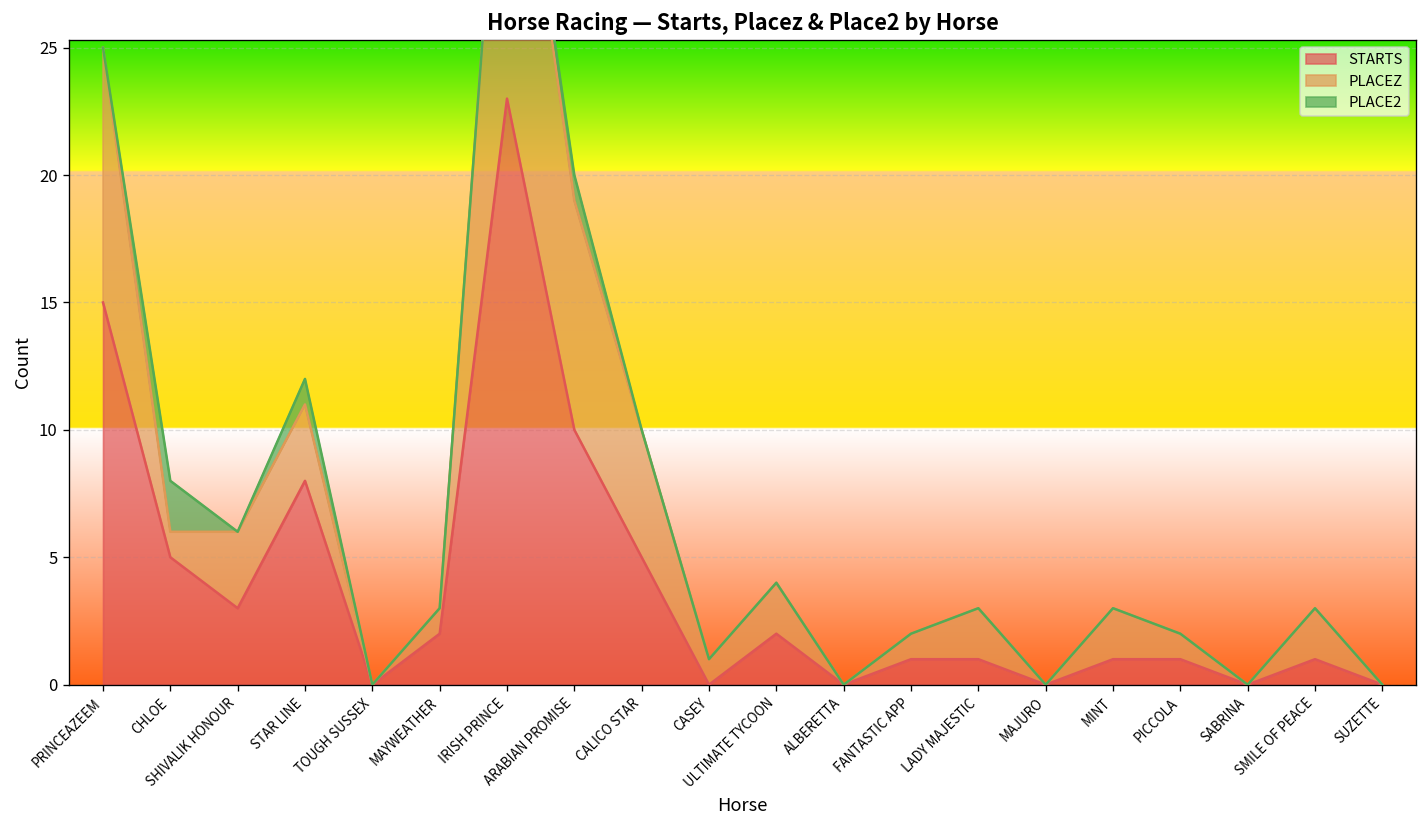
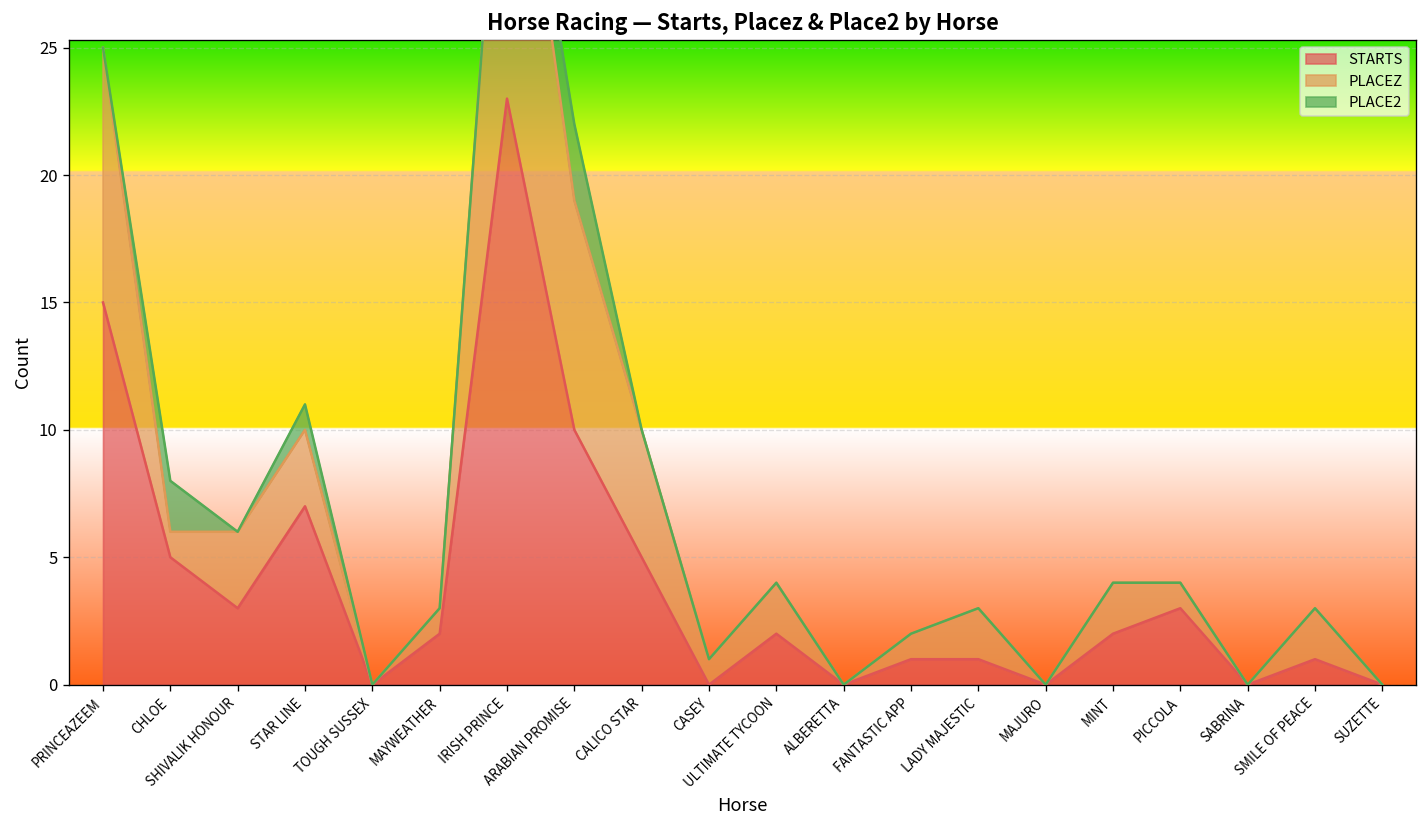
  {
    "STARTS": {
      "PRINCEAZEEM": 15,
      "CHLOE": 5,
      "SHIVALIK HONOUR": 3,
-     "STAR LINE": 8,
+     "STAR LINE": 7,
      "MAYWEATHER": 2,
      "IRISH PRINCE": 23,
      "ARABIAN PROMISE": 10,
      "CALICO STAR": 5,
      "CASEY": 0,
      "ULTIMATE TYCOON": 2,
      "FANTASTIC APP": 1,
      "LADY MAJESTIC": 1,
-     "MINT": 1,
-     "PICCOLA": 1,
+     "MINT": 2,
+     "PICCOLA": 3,
      "SMILE OF PEACE": 1
    },
    "PLACEZ": {
      "CHLOE": 1,
      "STAR LINE": 3,
      "ARABIAN PROMISE": 9
    },
    "PLACE2": {
      "CHLOE": 2,
      "STAR LINE": 1,
-     "ARABIAN PROMISE": 1
+     "ARABIAN PROMISE": 3
    }
  }
